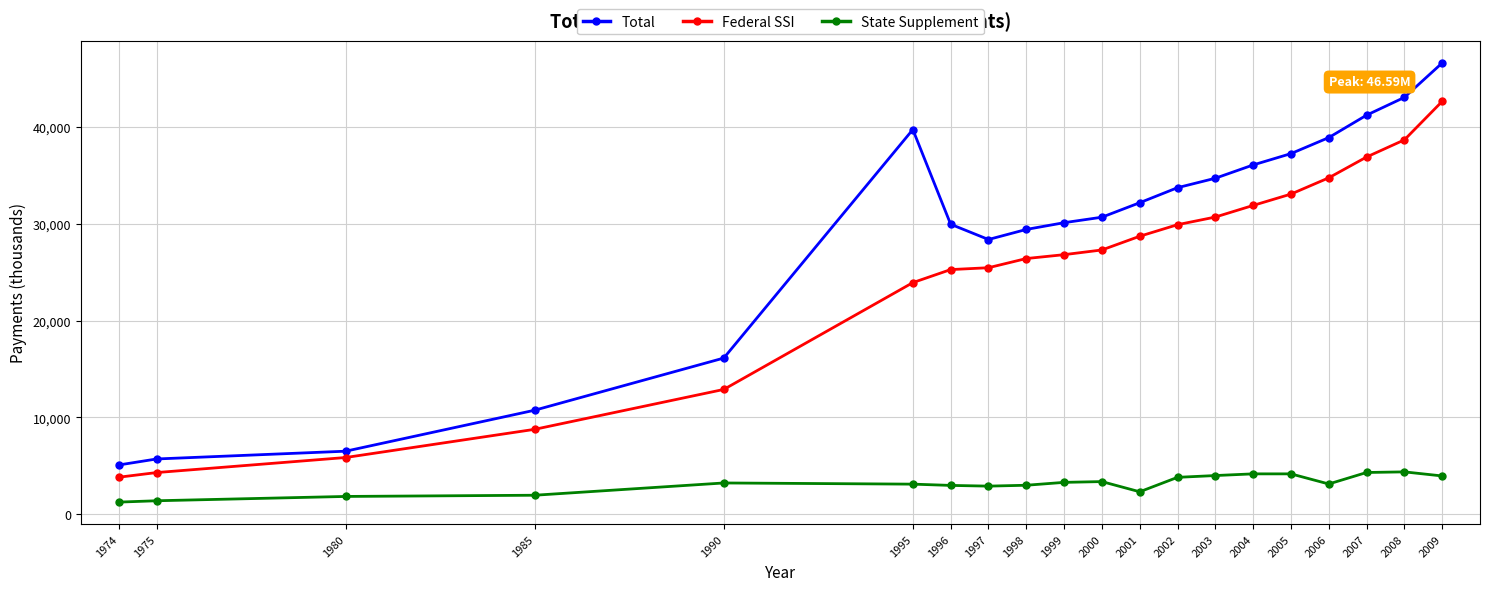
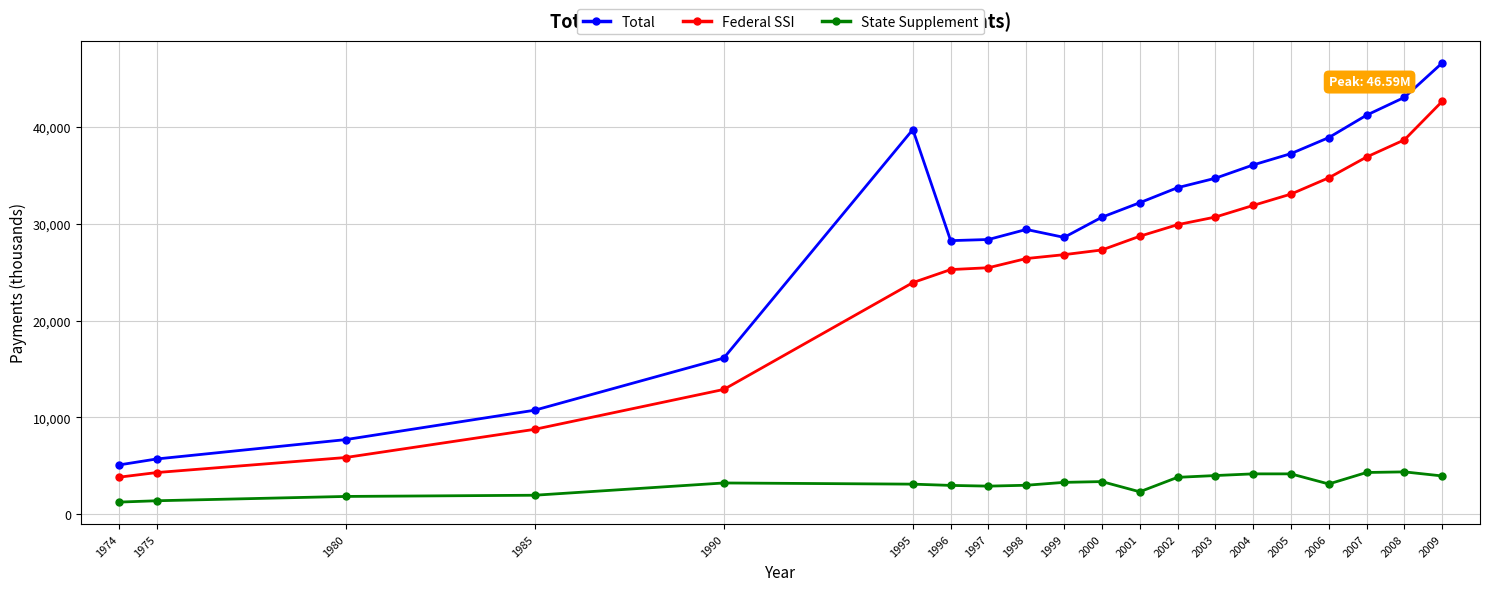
  {
    "Total": {
      "1974": "5,000",
      "1975": "6,000",
-     "1980": "7,000",
+     "1980": "8,000",
      "1985": "11,000",
      "1990": "16,000",
      "1995": "40,000",
-     "1996": "30,000",
+     "1996": "28,000",
      "1997": "28,000",
      "1998": "29,000",
-     "1999": "30,000",
+     "1999": "29,000",
      "2000": "31,000",
      "2001": "32,000",
      "2002": "34,000",
      "2003": "35,000",
      "2004": "36,000",
      "2005": "37,000",
      "2006": "39,000",
      "2007": "41,000",
      "2009": "47,000"
    },
    "Federal SSI": {
      "1974": "4,000",
      "1975": "4,000",
      "1980": "6,000",
      "1985": "9,000",
      "1990": "13,000",
      "1995": "24,000",
      "1996": "25,000",
      "1997": "25,000",
      "1998": "26,000",
      "1999": "27,000",
      "2000": "27,000",
      "2001": "29,000",
      "2002": "30,000",
      "2003": "31,000",
      "2004": "32,000",
      "2005": "33,000",
      "2006": "35,000",
      "2007": "37,000",
      "2008": "39,000",
      "2009": "43,000"
    },
    "State Supplement": {
      "1974": "1,000",
      "1975": "1,000",
      "1980": "2,000",
      "1985": "2,000",
      "1990": "3,000",
      "1995": "3,000",
      "1996": "3,000",
      "1997": "3,000",
      "1998": "3,000",
      "1999": "3,000",
      "2000": "3,000",
      "2001": "2,000",
      "2002": "4,000",
      "2003": "4,000",
      "2004": "4,000",
      "2005": "4,000",
      "2006": "3,000",
      "2007": "4,000",
      "2008": "4,000",
      "2009": "4,000"
    }
  }
